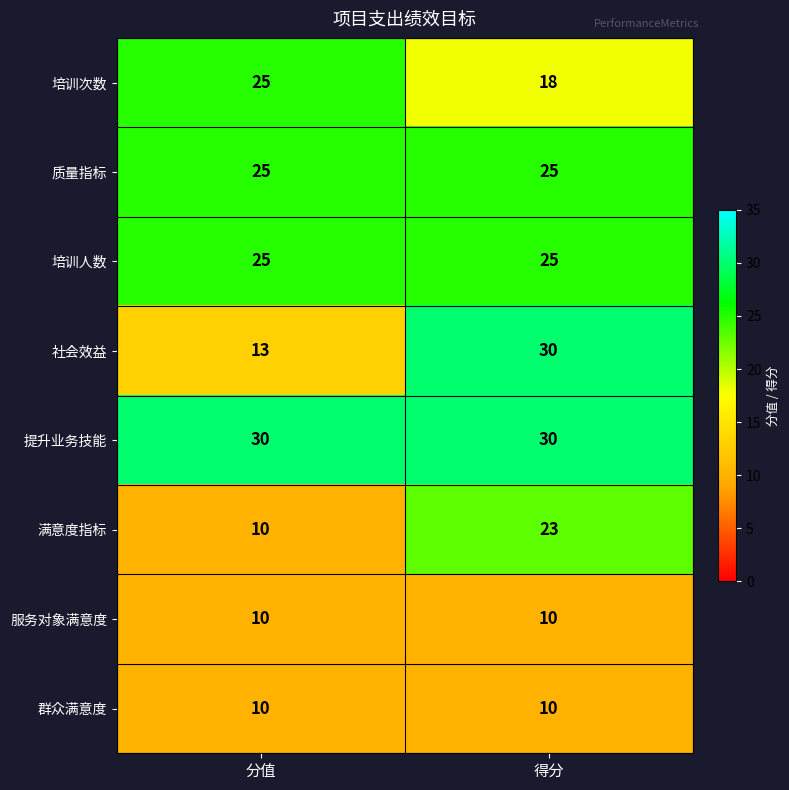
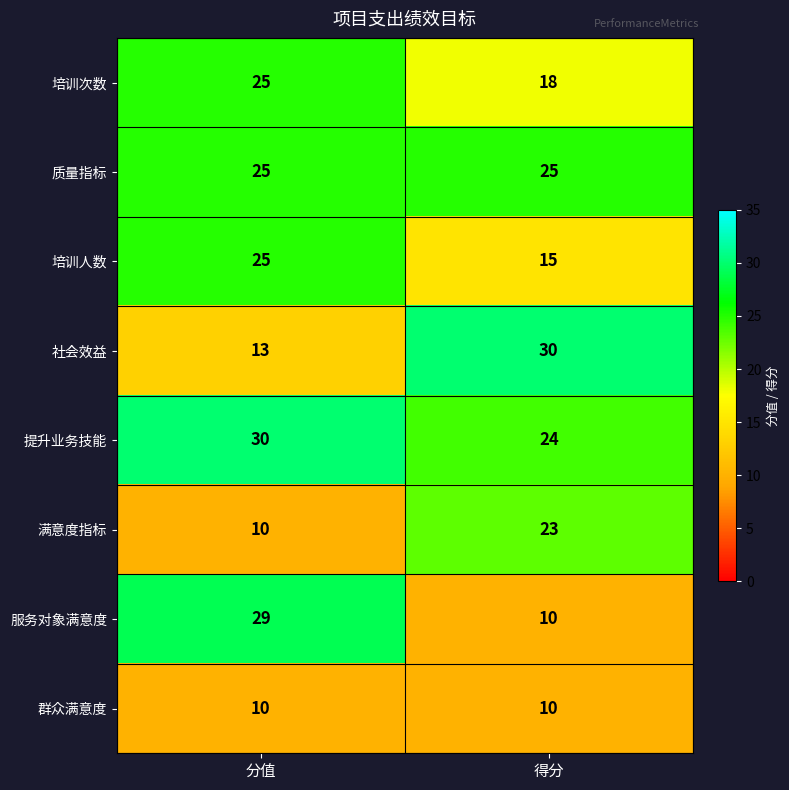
  {
    "培训次数": {
      "分值": 25,
      "得分": 18
    },
    "质量指标": {
      "分值": 25,
      "得分": 25
    },
    "培训人数": {
      "分值": 25,
-     "得分": 25
+     "得分": 15
    },
    "社会效益": {
      "分值": 13,
      "得分": 30
    },
    "提升业务技能": {
      "分值": 30,
-     "得分": 30
+     "得分": 24
    },
    "满意度指标": {
      "分值": 10,
      "得分": 23
    },
    "服务对象满意度": {
-     "分值": 10,
+     "分值": 29,
      "得分": 10
    },
    "群众满意度": {
      "分值": 10,
      "得分": 10
    }
  }
